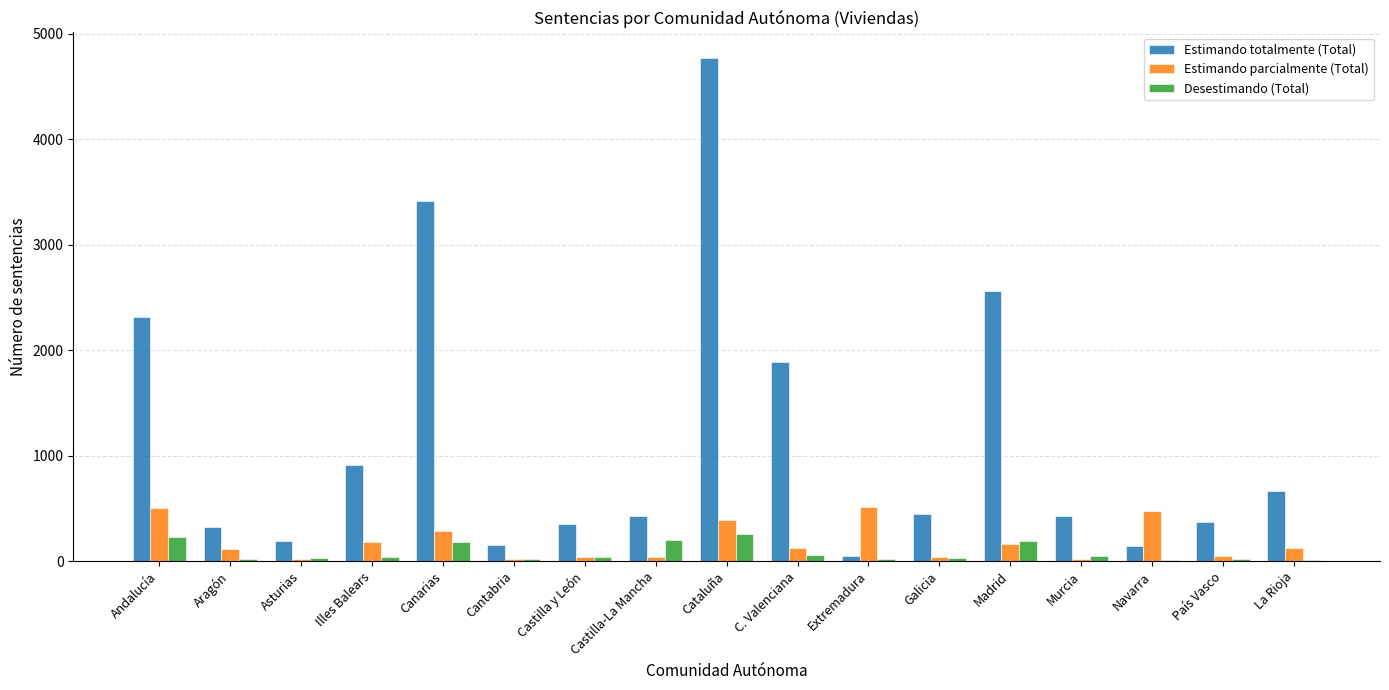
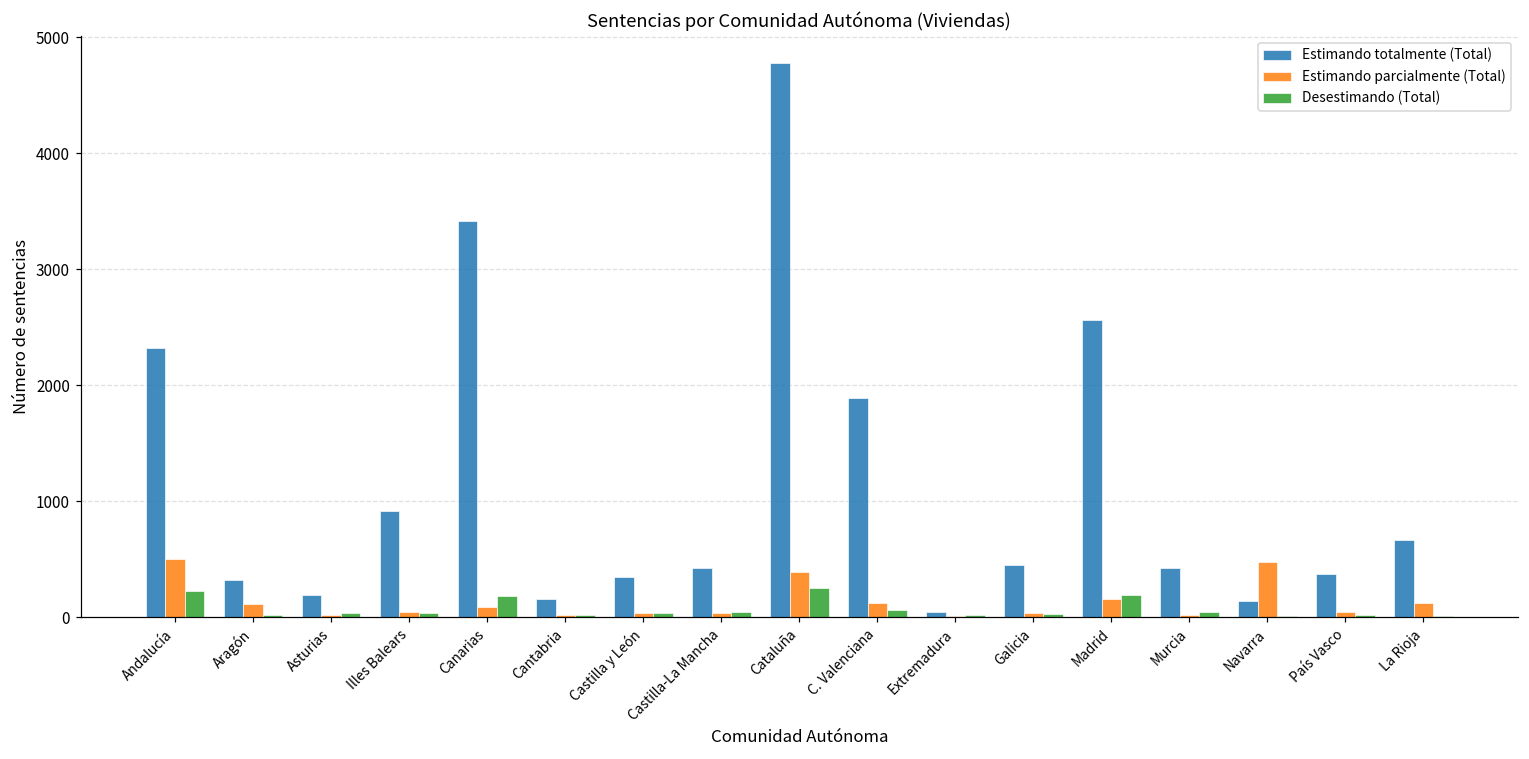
  {
    "Estimando totalmente (Total)": {
      "Andalucía": 2320,
      "Aragón": 320,
      "Asturias": 190,
      "Illes Balears": 910,
      "Canarias": 3420,
      "Cantabria": 160,
      "Castilla y León": 350,
      "Castilla-La Mancha": 430,
      "Cataluña": 4770,
      "C. Valenciana": 1890,
      "Extremadura": 40,
      "Galicia": 450,
      "Madrid": 2560,
      "Murcia": 420,
      "Navarra": 140,
      "País Vasco": 370,
      "La Rioja": 670
    },
    "Estimando parcialmente (Total)": {
      "Andalucía": 500,
      "Aragón": 110,
-     "Illes Balears": 180,
-     "Canarias": 290,
+     "Illes Balears": 40,
+     "Canarias": 90,
      "Castilla y León": 40,
      "Castilla-La Mancha": 40,
      "Cataluña": 390,
      "C. Valenciana": 120,
-     "Extremadura": 510,
+     "Extremadura": 10,
      "Galicia": 30,
      "Madrid": 160,
      "Navarra": 470,
      "País Vasco": 50,
      "La Rioja": 120
    },
    "Desestimando (Total)": {
      "Andalucía": 230,
      "Asturias": 30,
      "Illes Balears": 40,
      "Canarias": 180,
      "Castilla y León": 40,
-     "Castilla-La Mancha": 200,
+     "Castilla-La Mancha": 40,
      "Cataluña": 250,
      "C. Valenciana": 60,
      "Galicia": 30,
      "Madrid": 190,
      "Murcia": 50
    }
  }
